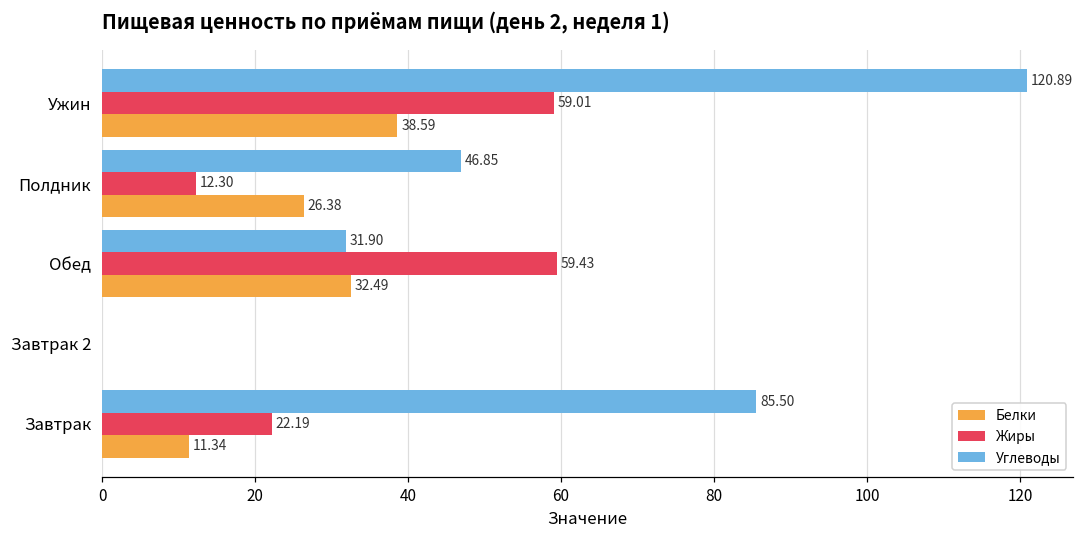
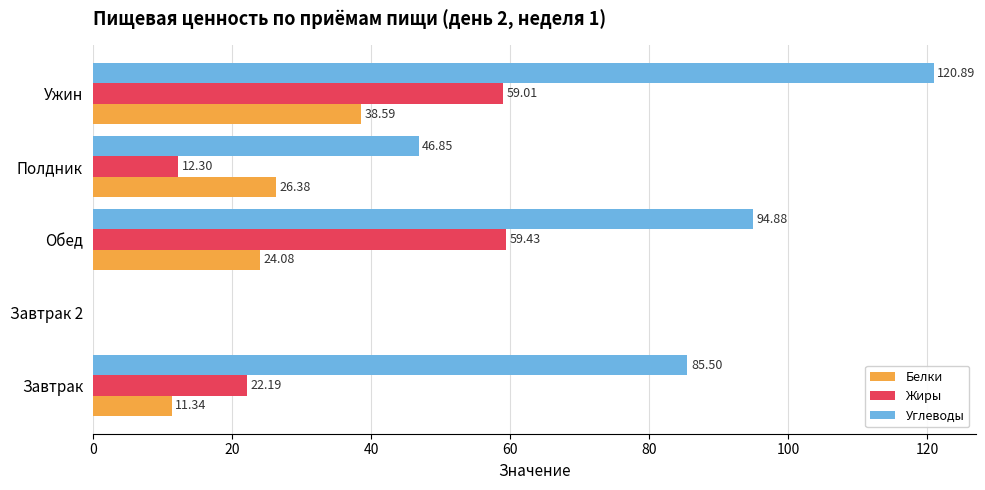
  {
    "Белки": {
      "Ужин": 38.59,
      "Полдник": 26.38,
-     "Обед": 32.49,
+     "Обед": 24.08,
      "Завтрак": 11.34
    },
    "Жиры": {
      "Ужин": 59.01,
      "Полдник": 12.30,
      "Обед": 59.43,
      "Завтрак": 22.19
    },
    "Углеводы": {
      "Ужин": 120.89,
      "Полдник": 46.85,
-     "Обед": 31.90,
+     "Обед": 94.88,
      "Завтрак": 85.50
    }
  }
